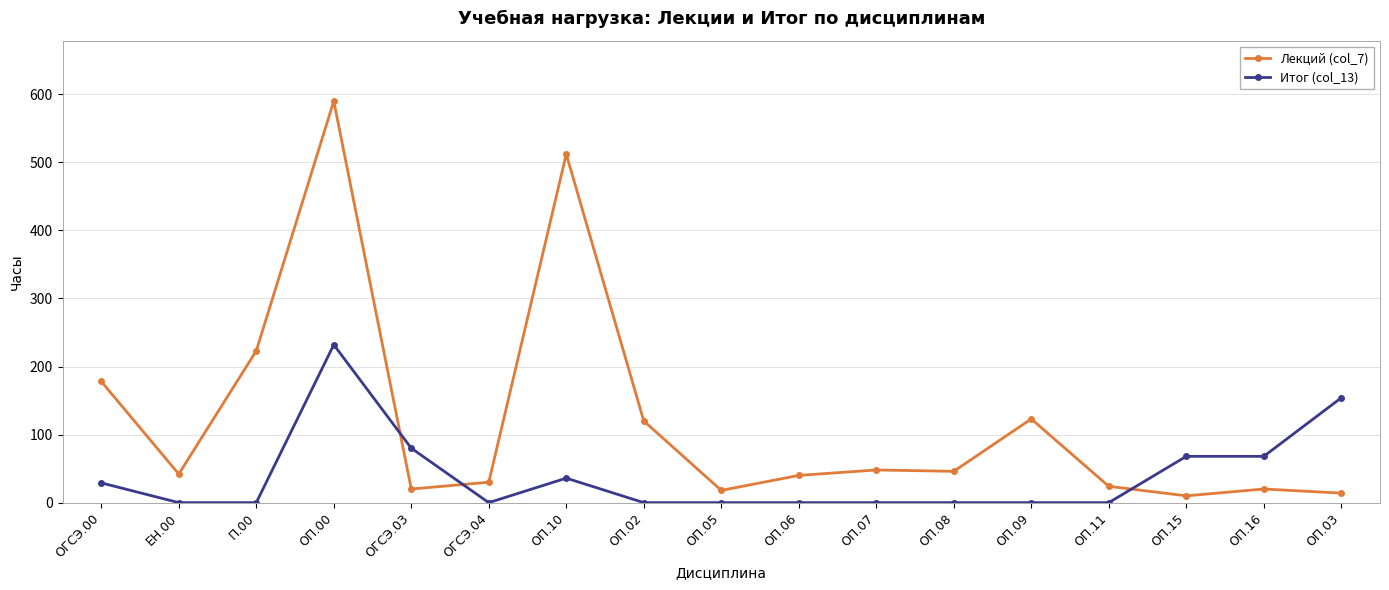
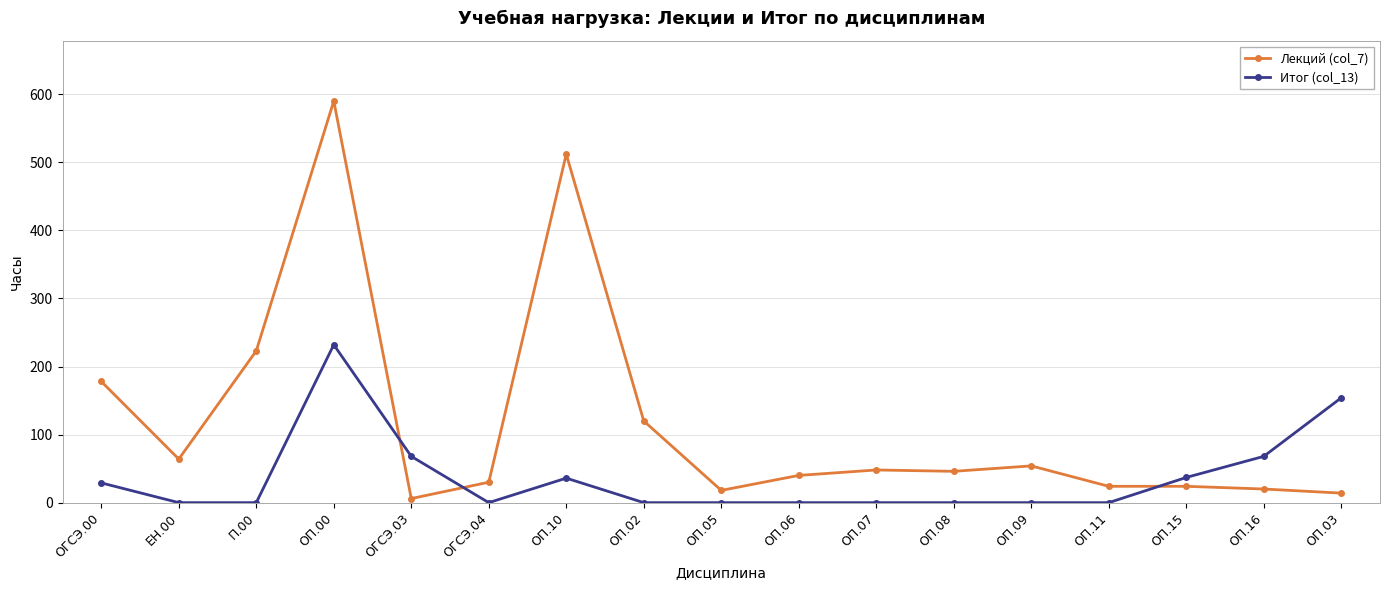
  {
    "Лекций (col_7)": {
      "ОГСЭ.00": 180,
-     "ЕН.00": 40,
+     "ЕН.00": 60,
      "П.00": 220,
      "ОП.00": 590,
-     "ОГСЭ.03": 20,
+     "ОГСЭ.03": 10,
      "ОГСЭ.04": 30,
      "ОП.10": 510,
      "ОП.02": 120,
      "ОП.05": 20,
      "ОП.06": 40,
      "ОП.07": 50,
      "ОП.08": 50,
-     "ОП.09": 120,
+     "ОП.09": 50,
      "ОП.11": 20,
-     "ОП.15": 10,
+     "ОП.15": 20,
      "ОП.16": 20,
      "ОП.03": 10
    },
    "Итог (col_13)": {
      "ОГСЭ.00": 30,
      "ЕН.00": 0,
      "П.00": 0,
      "ОП.00": 230,
-     "ОГСЭ.03": 80,
+     "ОГСЭ.03": 70,
      "ОГСЭ.04": 0,
      "ОП.10": 40,
      "ОП.02": 0,
      "ОП.05": 0,
      "ОП.06": 0,
      "ОП.07": 0,
      "ОП.08": 0,
      "ОП.09": 0,
      "ОП.11": 0,
-     "ОП.15": 70,
+     "ОП.15": 40,
      "ОП.16": 70,
      "ОП.03": 150
    }
  }
